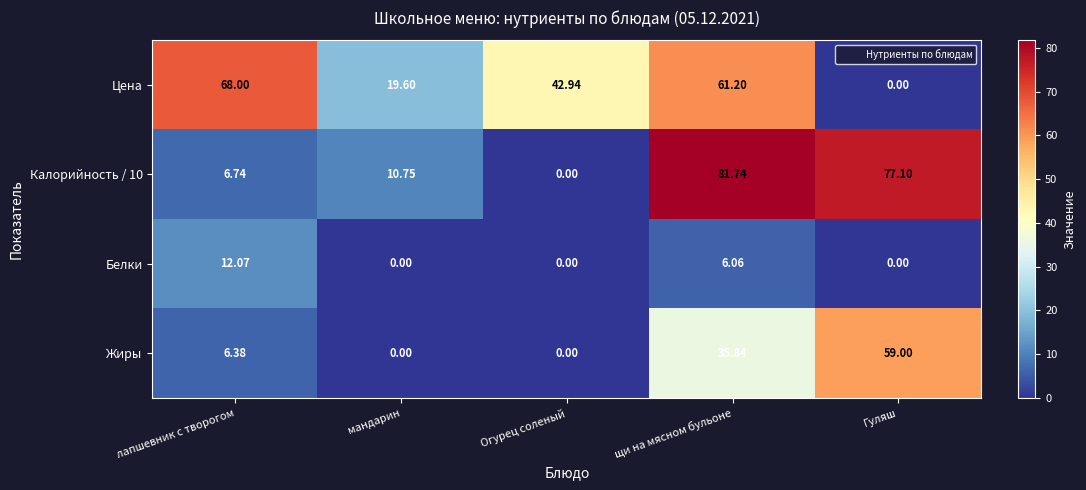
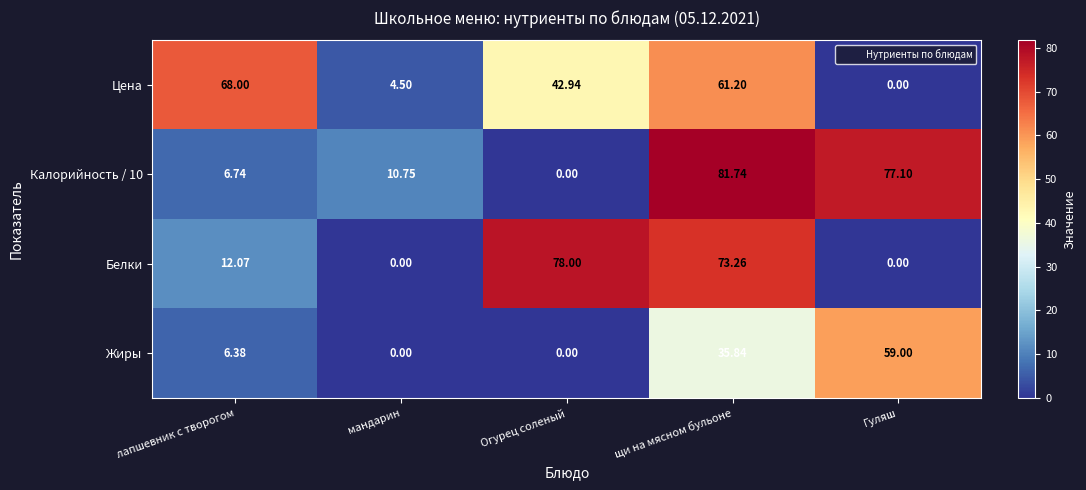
  {
    "Цена": {
      "лапшевник с творогом": 68.00,
-     "мандарин": 19.60,
+     "мандарин": 4.50,
      "Огурец соленый": 42.94,
      "щи на мясном бульоне": 61.20,
      "Гуляш": 0.00
    },
    "Калорийность / 10": {
      "лапшевник с творогом": 6.74,
      "мандарин": 10.75,
      "Огурец соленый": 0.00,
      "щи на мясном бульоне": 81.74,
      "Гуляш": 77.10
    },
    "Белки": {
      "лапшевник с творогом": 12.07,
      "мандарин": 0.00,
-     "Огурец соленый": 0.00,
-     "щи на мясном бульоне": 6.06,
+     "Огурец соленый": 78.00,
+     "щи на мясном бульоне": 73.26,
      "Гуляш": 0.00
    },
    "Жиры": {
      "лапшевник с творогом": 6.38,
      "мандарин": 0.00,
      "Огурец соленый": 0.00,
      "Гуляш": 59.00
    }
  }
